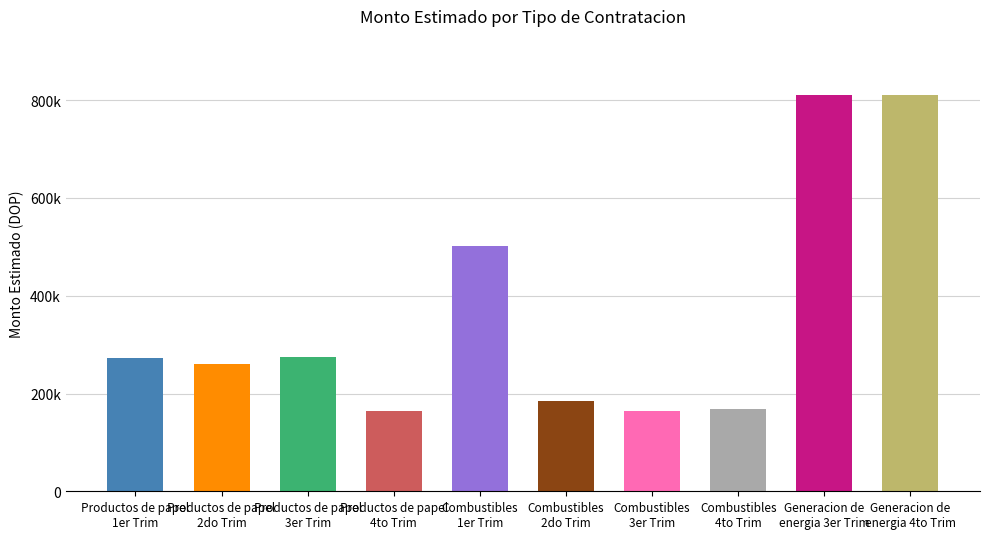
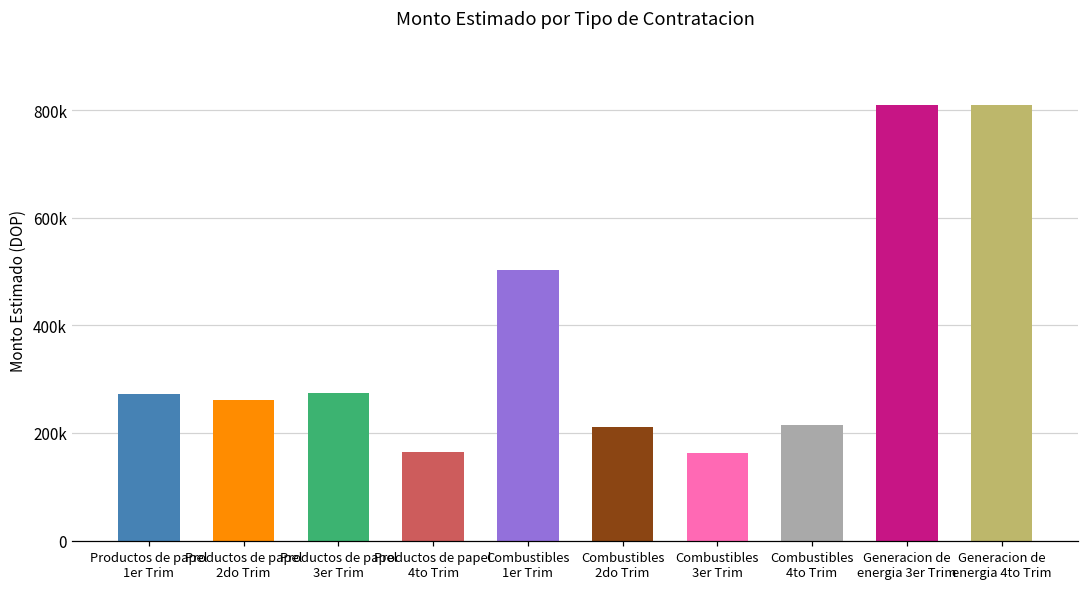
  {
    "Combustibles 1er Trim": 500000,
-   "Combustibles 2do Trim": 180000,
+   "Combustibles 2do Trim": 210000,
    "Combustibles 3er Trim": 160000,
-   "Combustibles 4to Trim": 170000,
+   "Combustibles 4to Trim": 220000,
    "Generacion de energia 3er Trim": 810000,
    "Generacion de energia 4to Trim": 810000
  }
